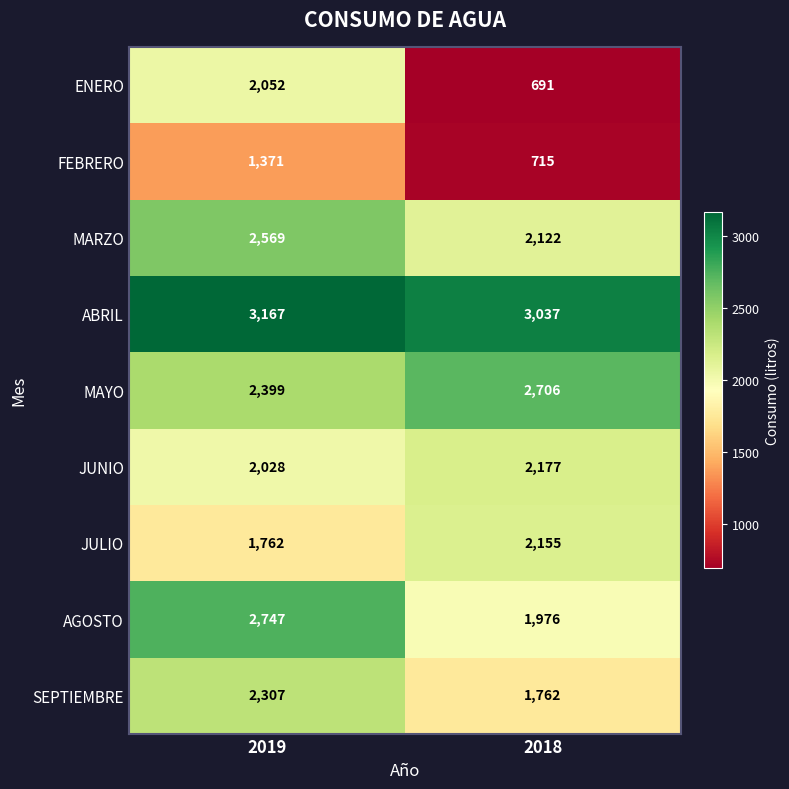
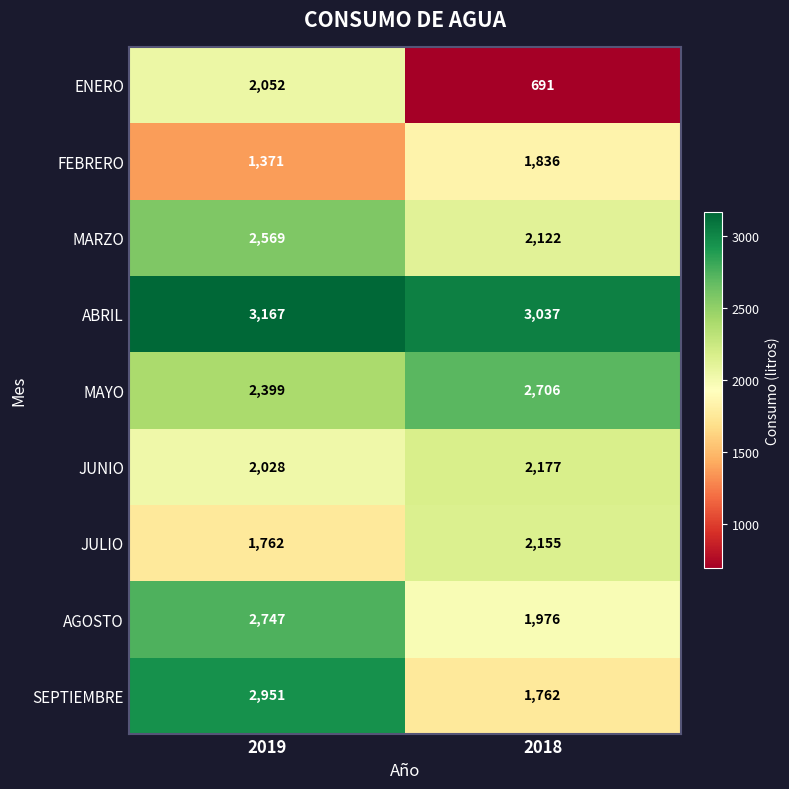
  {
    "ENERO": {
      "2019": "2,052",
      "2018": "691"
    },
    "FEBRERO": {
      "2019": "1,371",
-     "2018": "715"
+     "2018": "1,836"
    },
    "MARZO": {
      "2019": "2,569",
      "2018": "2,122"
    },
    "ABRIL": {
      "2019": "3,167",
      "2018": "3,037"
    },
    "MAYO": {
      "2019": "2,399",
      "2018": "2,706"
    },
    "JUNIO": {
      "2019": "2,028",
      "2018": "2,177"
    },
    "JULIO": {
      "2019": "1,762",
      "2018": "2,155"
    },
    "AGOSTO": {
      "2019": "2,747",
      "2018": "1,976"
    },
    "SEPTIEMBRE": {
-     "2019": "2,307",
+     "2019": "2,951",
      "2018": "1,762"
    }
  }
